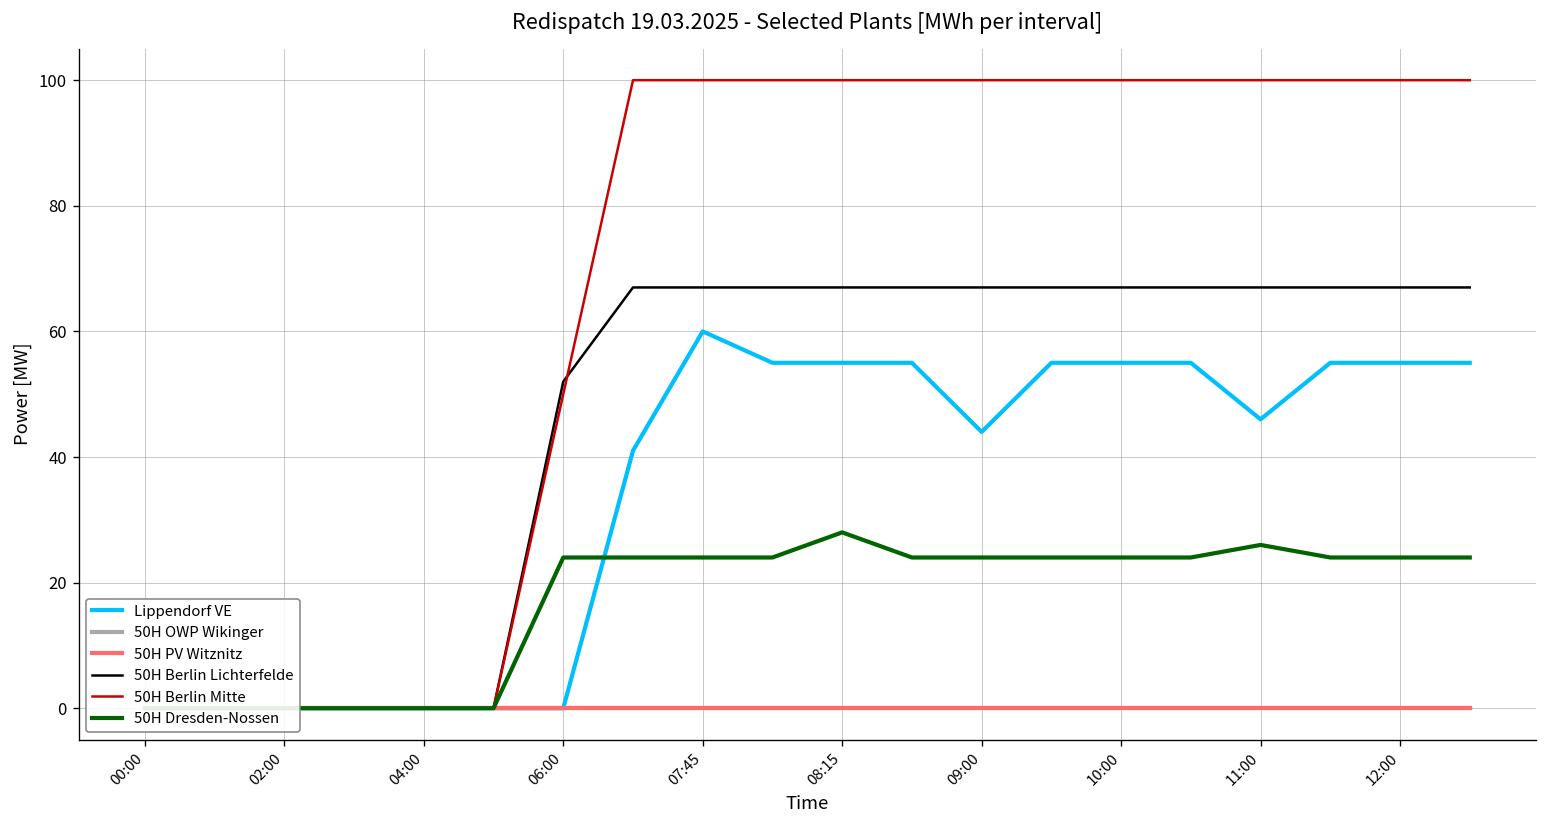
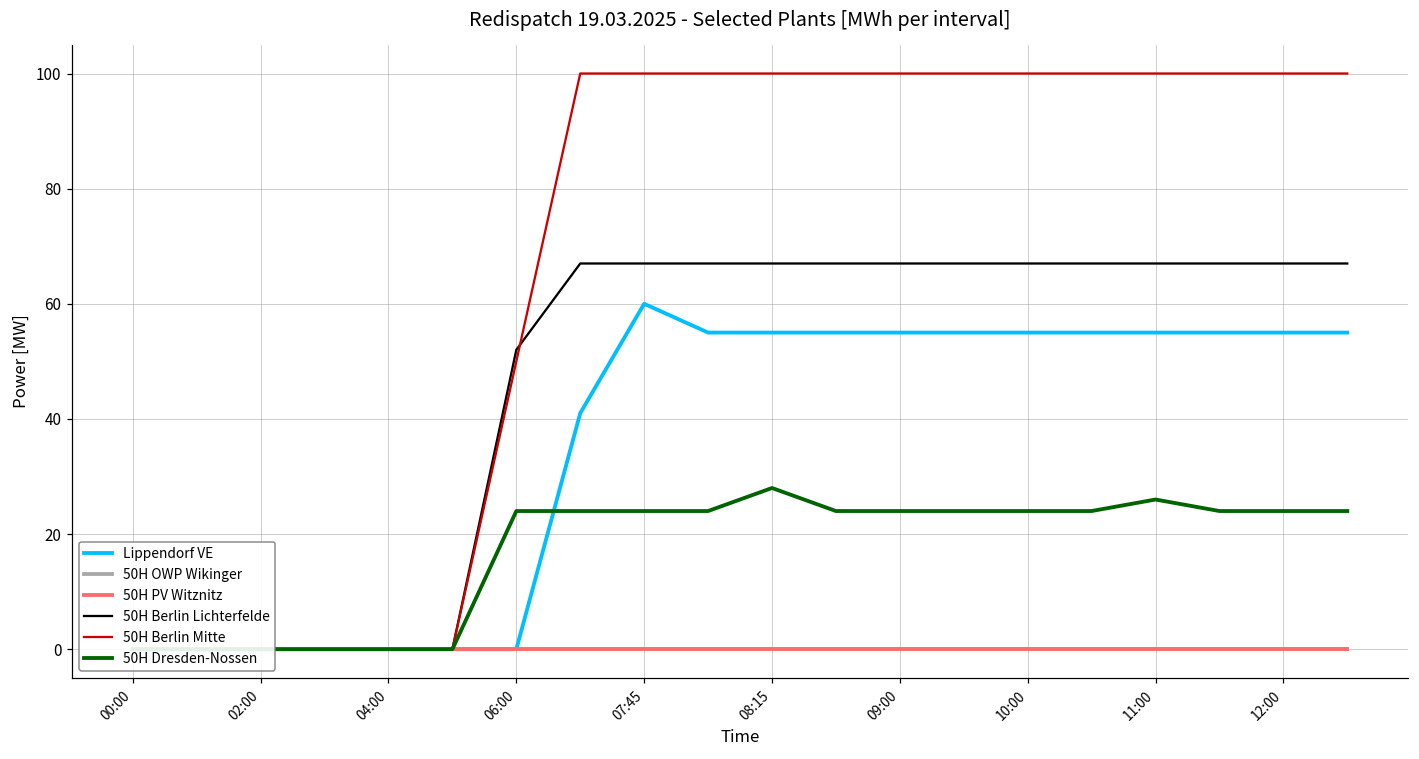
  {
    "Lippendorf VE": {
      "07:45": 60,
      "08:15": 55,
-     "09:00": 44,
+     "09:00": 55,
      "10:00": 55,
-     "11:00": 46,
+     "11:00": 55,
      "12:00": 55
    },
    "50H PV Witznitz": {
      "07:45": 0,
      "08:15": 0,
      "09:00": 0,
      "10:00": 0,
      "11:00": 0,
      "12:00": 0
    },
    "50H Berlin Lichterfelde": {
      "06:00": 52,
      "07:45": 67,
      "08:15": 67,
      "09:00": 67,
      "10:00": 67,
      "11:00": 67,
      "12:00": 67
    },
    "50H Berlin Mitte": {
      "06:00": 50,
      "07:45": 100,
      "08:15": 100,
      "09:00": 100,
      "10:00": 100,
      "11:00": 100,
      "12:00": 100
    },
    "50H Dresden-Nossen": {
      "06:00": 24,
      "07:45": 24,
      "08:15": 28,
      "09:00": 24,
      "10:00": 24,
      "11:00": 26,
      "12:00": 24
    }
  }
